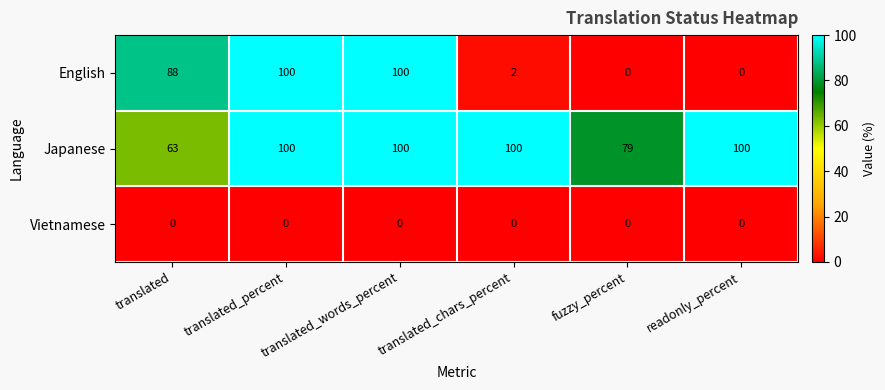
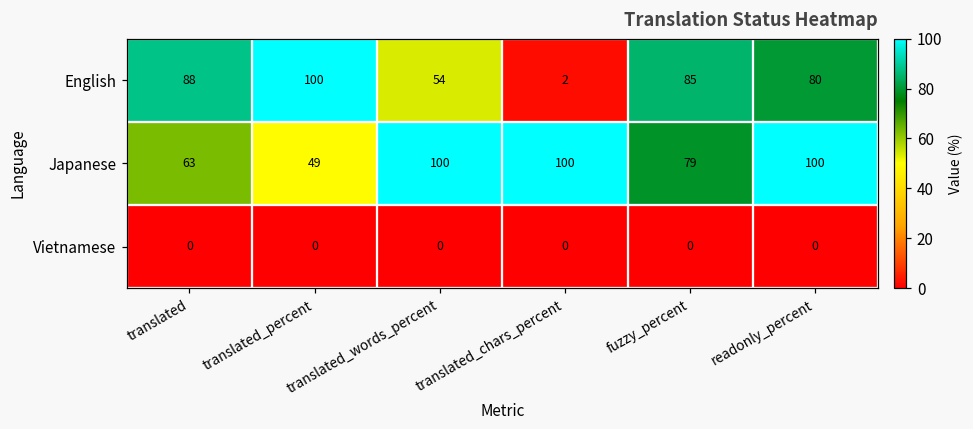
  {
    "English": {
      "translated": 88,
      "translated_percent": 100,
-     "translated_words_percent": 100,
+     "translated_words_percent": 54,
      "translated_chars_percent": 2,
-     "fuzzy_percent": 0,
-     "readonly_percent": 0
+     "fuzzy_percent": 85,
+     "readonly_percent": 80
    },
    "Japanese": {
      "translated": 63,
-     "translated_percent": 100,
+     "translated_percent": 49,
      "translated_words_percent": 100,
      "translated_chars_percent": 100,
      "fuzzy_percent": 79,
      "readonly_percent": 100
    },
    "Vietnamese": {
      "translated": 0,
      "translated_percent": 0,
      "translated_words_percent": 0,
      "translated_chars_percent": 0,
      "fuzzy_percent": 0,
      "readonly_percent": 0
    }
  }
